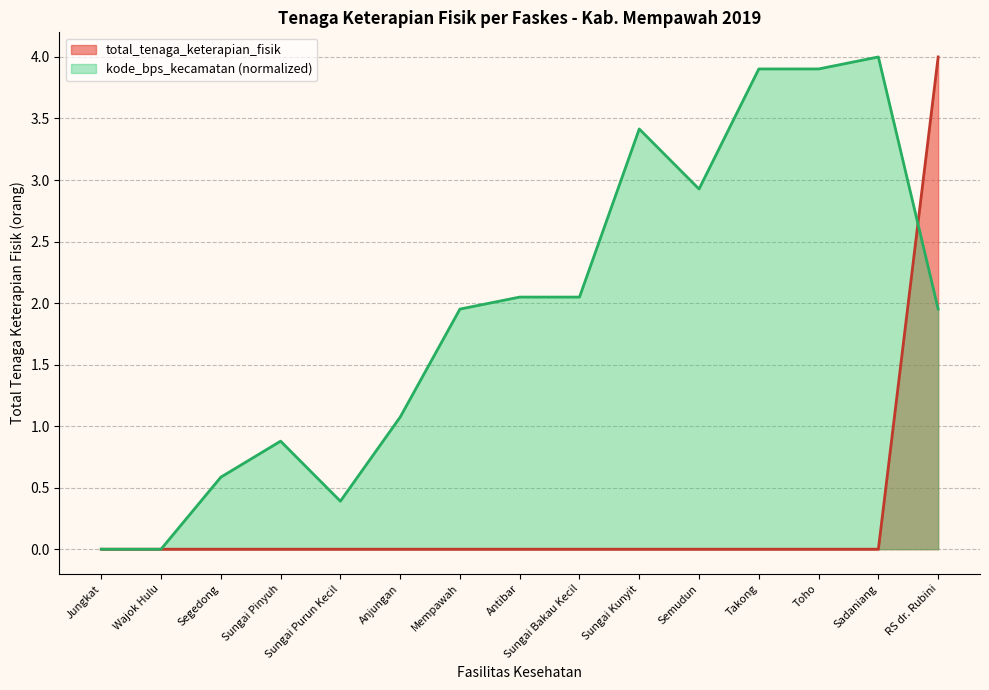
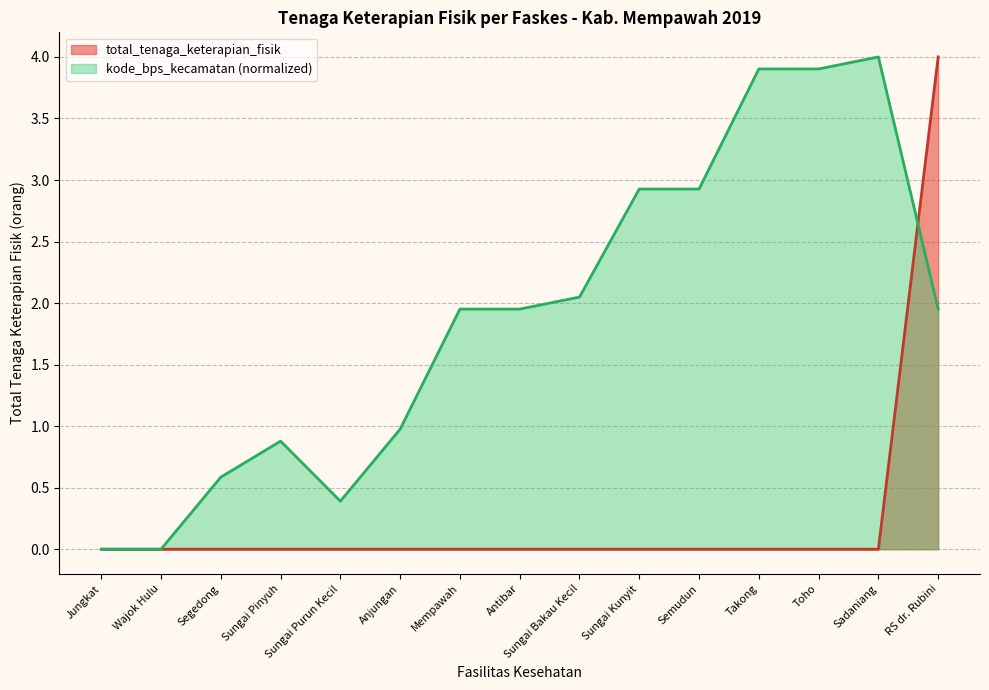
  {
    "total_tenaga_keterapian_fisik": {
      "Segedong": 0.00,
      "Sungai Pinyuh": 0.00,
      "Sungai Purun Kecil": 0.00,
      "Anjungan": 0.00,
      "Mempawah": 0.00,
      "Antibar": 0.00,
      "Sungai Bakau Kecil": 0.00,
      "Sungai Kunyit": 0.00,
      "Semudun": 0.00,
      "Takong": 0.00,
      "Toho": 0.00,
      "Sadaniang": 0.00,
      "RS dr. Rubini": 4.00
    },
    "kode_bps_kecamatan (normalized)": {
      "Segedong": 0.59,
      "Sungai Pinyuh": 0.88,
      "Sungai Purun Kecil": 0.39,
-     "Anjungan": 1.07,
+     "Anjungan": 0.98,
      "Mempawah": 1.95,
-     "Antibar": 2.05,
+     "Antibar": 1.95,
      "Sungai Bakau Kecil": 2.05,
-     "Sungai Kunyit": 3.41,
+     "Sungai Kunyit": 2.93,
      "Semudun": 2.93,
      "Takong": 3.90,
      "Toho": 3.90,
      "Sadaniang": 4.00,
      "RS dr. Rubini": 1.95
    }
  }
